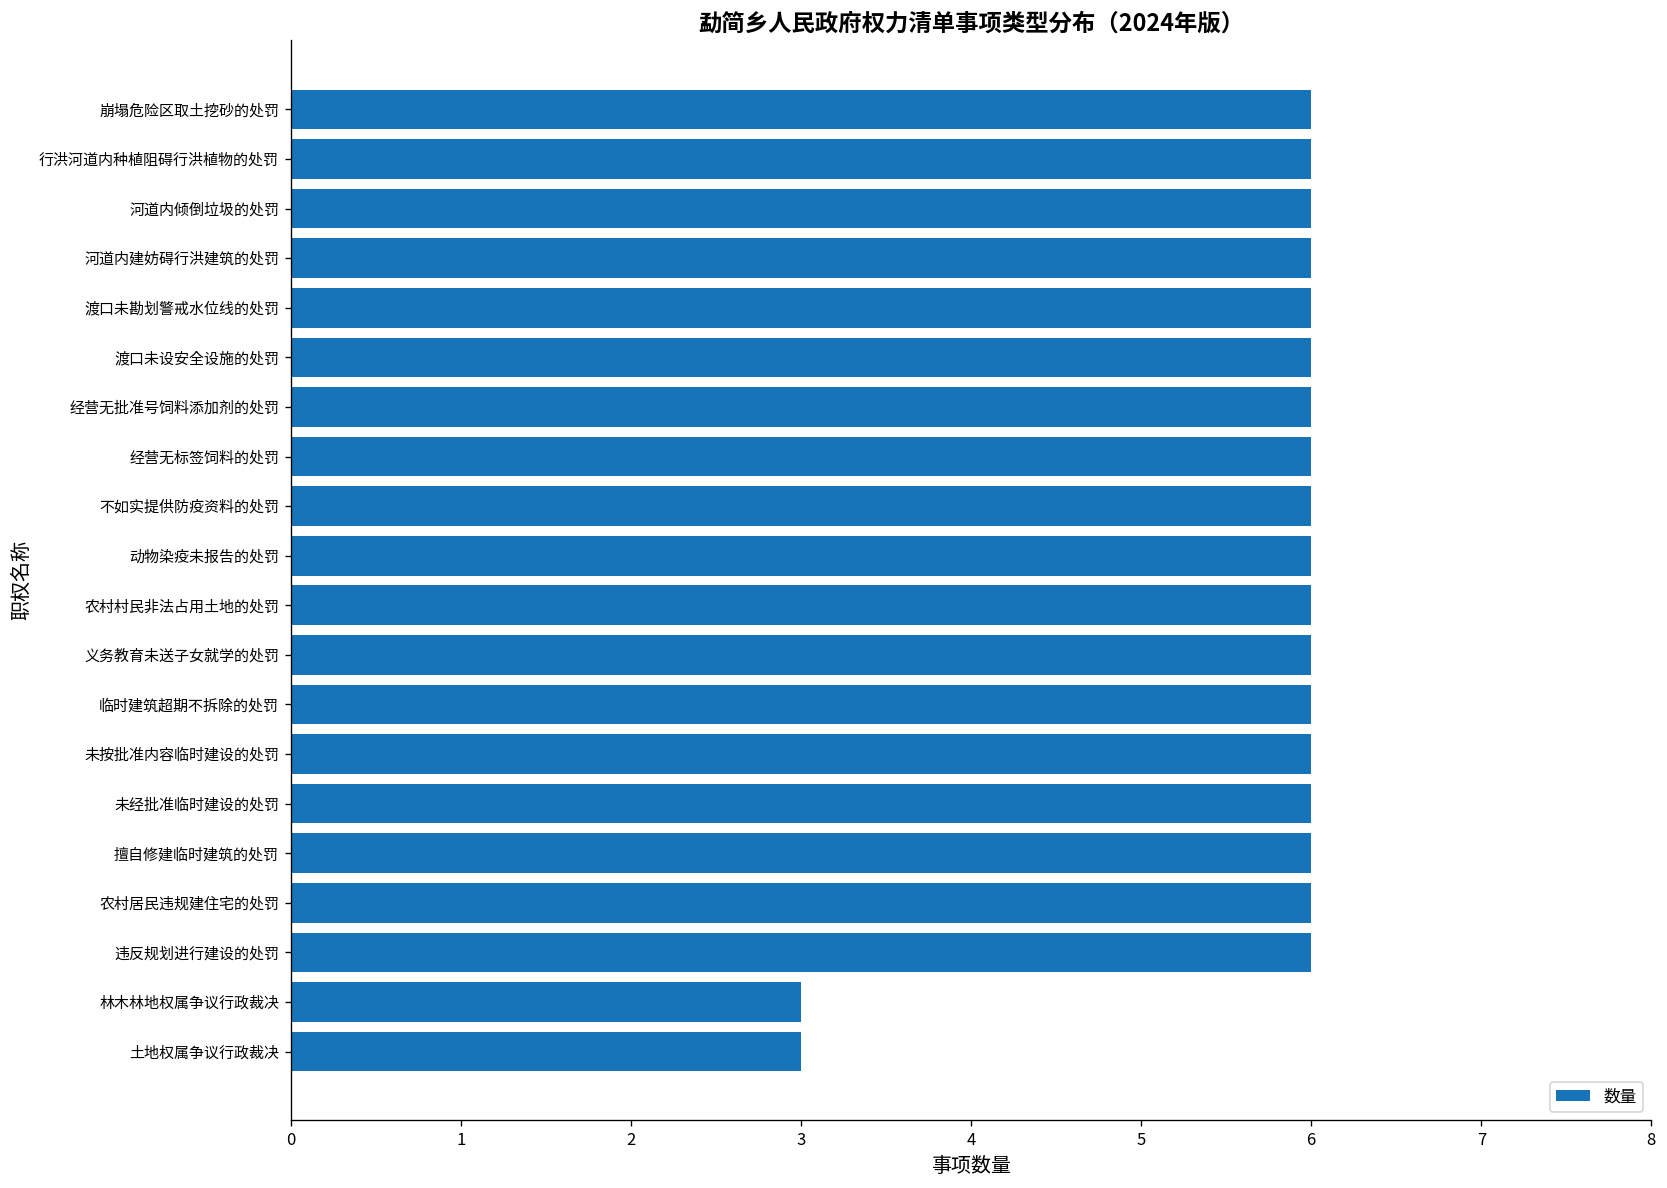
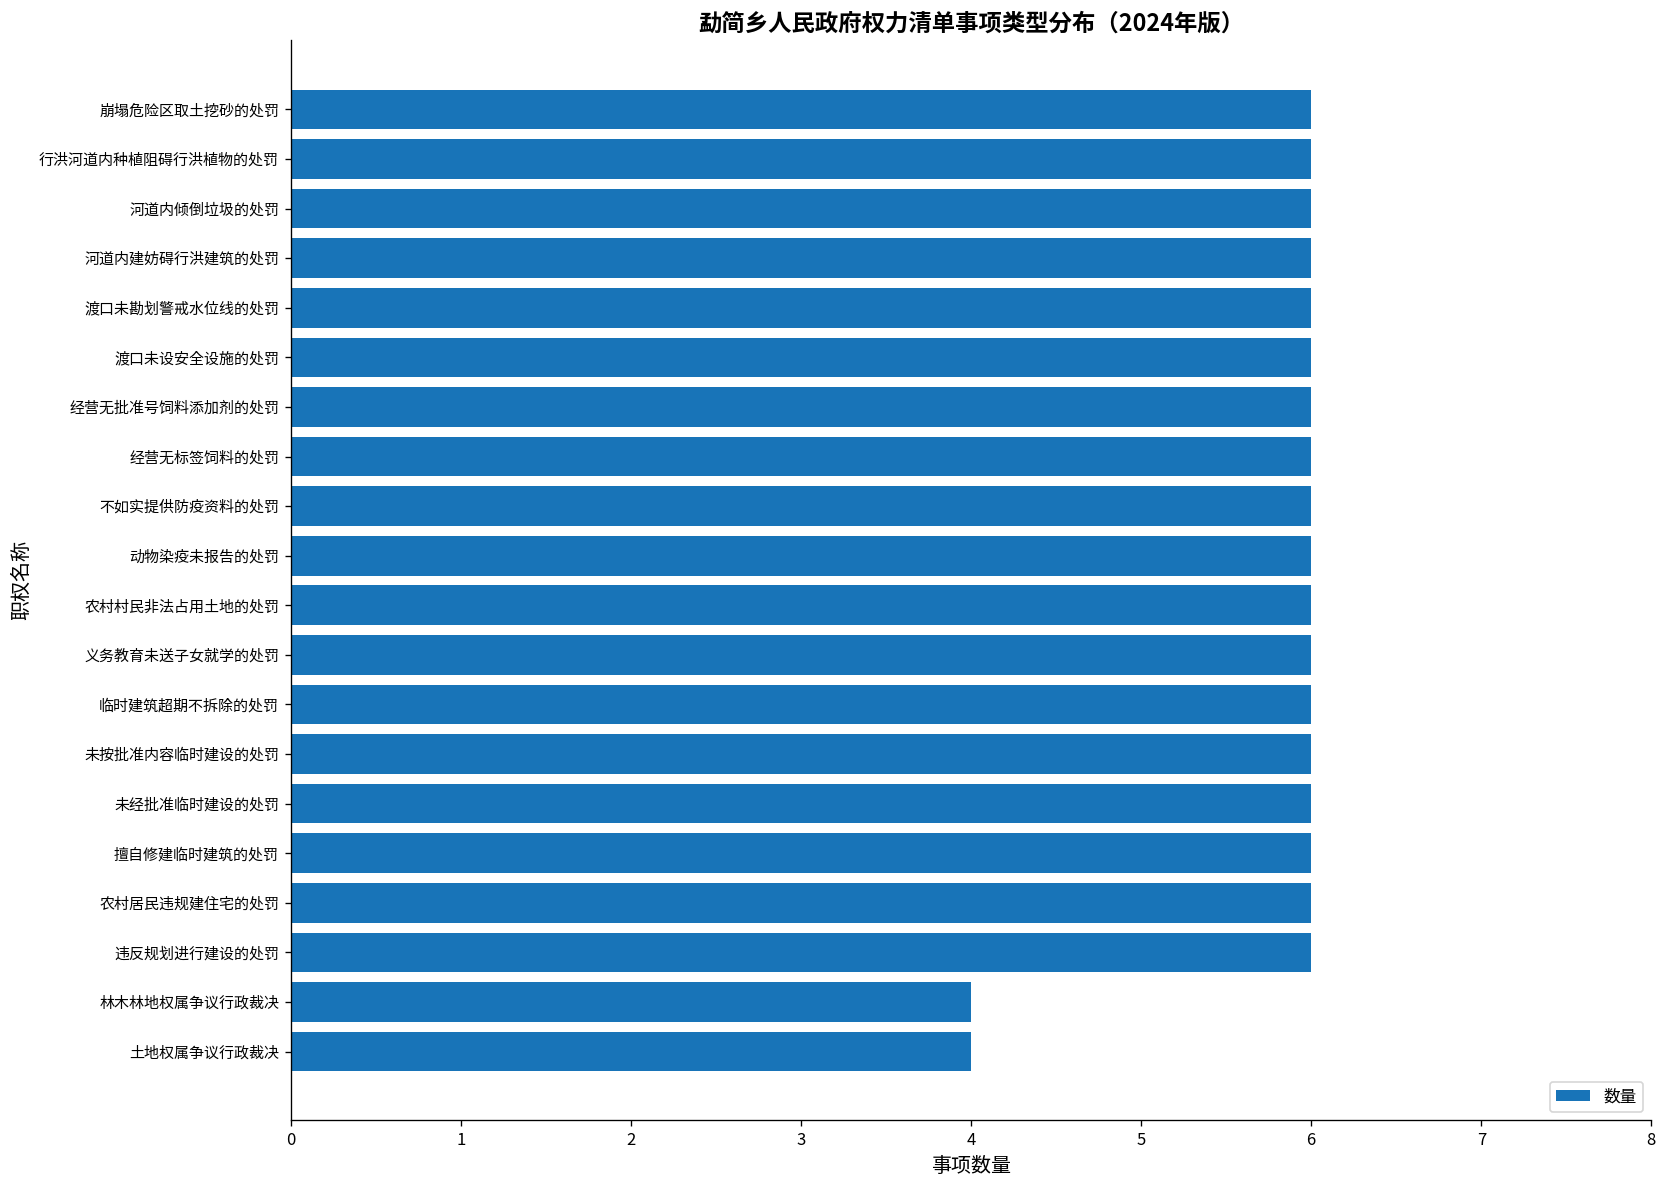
  {
    "崩塌危险区取土挖砂的处罚": 6,
    "行洪河道内种植阻碍行洪植物的处罚": 6,
    "河道内倾倒垃圾的处罚": 6,
    "河道内建妨碍行洪建筑的处罚": 6,
    "渡口未勘划警戒水位线的处罚": 6,
    "渡口未设安全设施的处罚": 6,
    "经营无批准号饲料添加剂的处罚": 6,
    "经营无标签饲料的处罚": 6,
    "不如实提供防疫资料的处罚": 6,
    "动物染疫未报告的处罚": 6,
    "农村村民非法占用土地的处罚": 6,
    "义务教育未送子女就学的处罚": 6,
    "临时建筑超期不拆除的处罚": 6,
    "未按批准内容临时建设的处罚": 6,
    "未经批准临时建设的处罚": 6,
    "擅自修建临时建筑的处罚": 6,
    "农村居民违规建住宅的处罚": 6,
    "违反规划进行建设的处罚": 6,
-   "林木林地权属争议行政裁决": 3,
-   "土地权属争议行政裁决": 3
+   "林木林地权属争议行政裁决": 4,
+   "土地权属争议行政裁决": 4
  }
